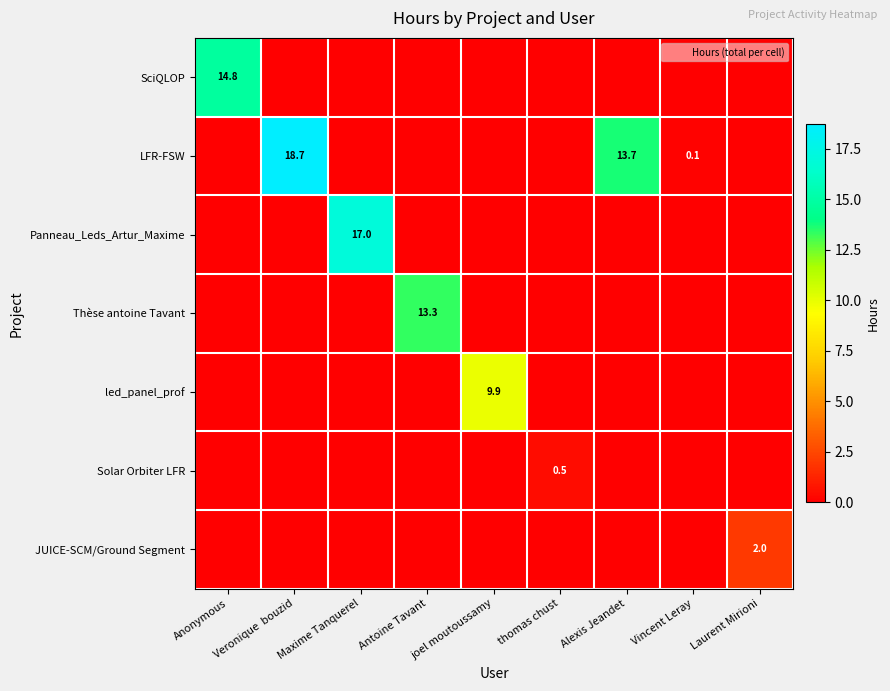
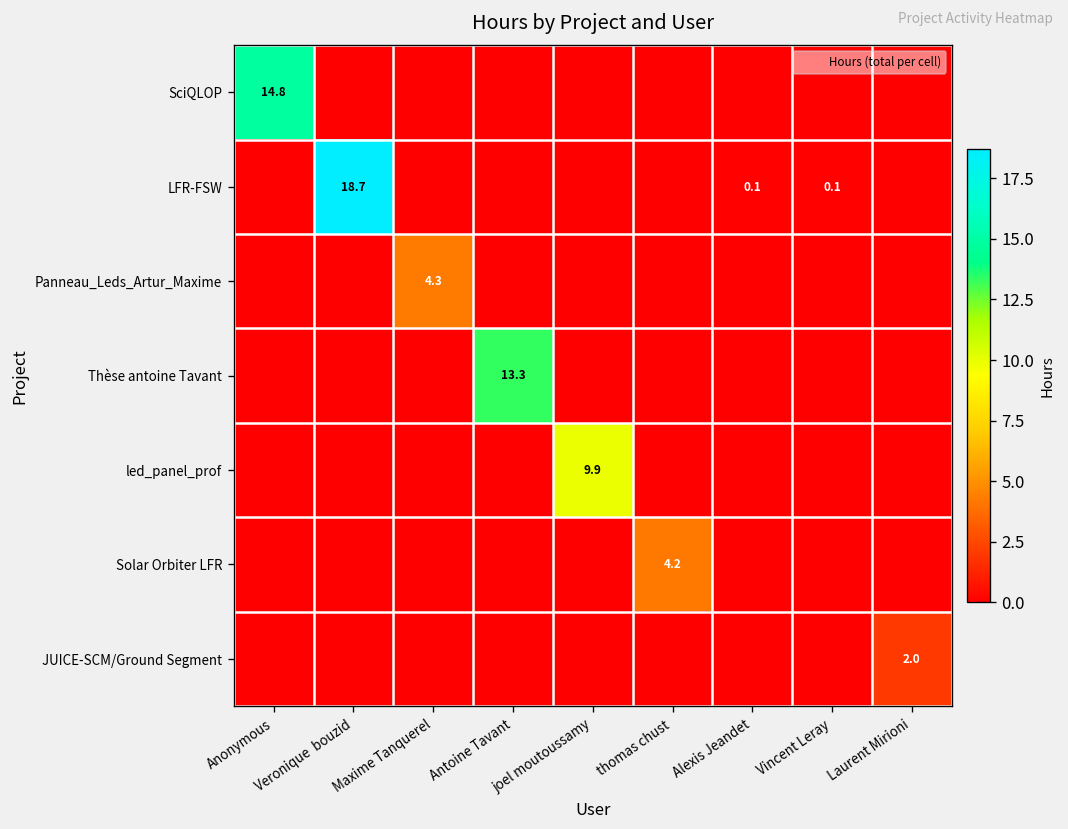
  {
    "SciQLOP": {
      "Anonymous": 14.8
    },
    "LFR-FSW": {
      "Veronique bouzid": 18.7,
-     "Alexis Jeandet": 13.7,
+     "Alexis Jeandet": 0.1,
      "Vincent Leray": 0.1
    },
    "Panneau_Leds_Artur_Maxime": {
-     "Maxime Tanquerel": 17.0
+     "Maxime Tanquerel": 4.3
    },
    "Thèse antoine Tavant": {
      "Antoine Tavant": 13.3
    },
    "led_panel_prof": {
      "joel moutoussamy": 9.9
    },
    "Solar Orbiter LFR": {
-     "thomas chust": 0.5
+     "thomas chust": 4.2
    },
    "JUICE-SCM/Ground Segment": {
      "Laurent Mirioni": 2.0
    }
  }
